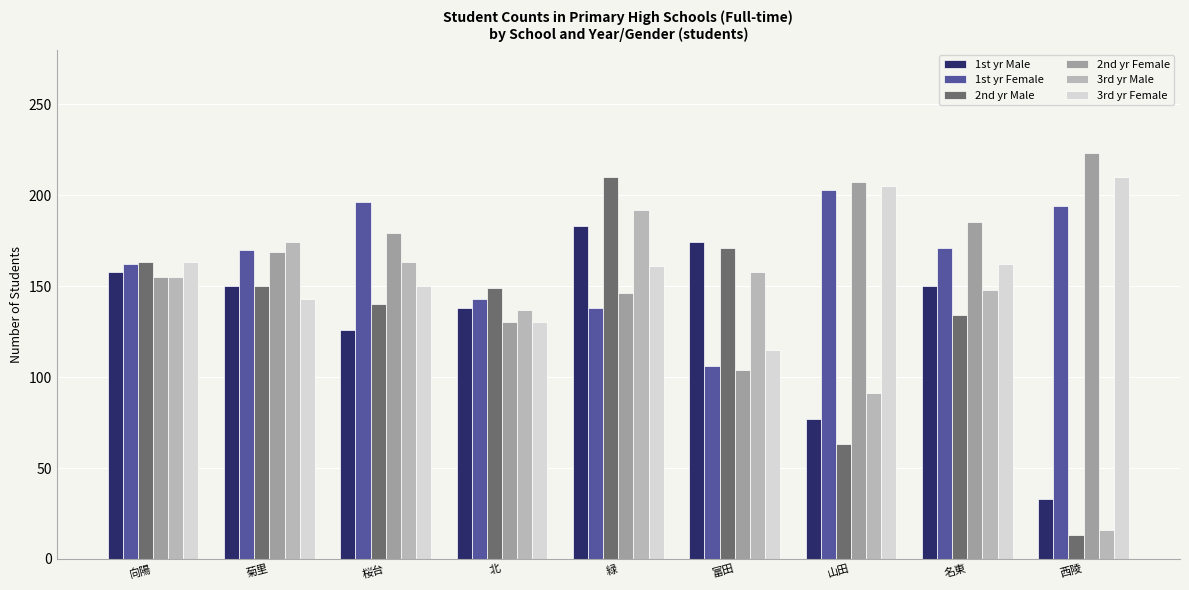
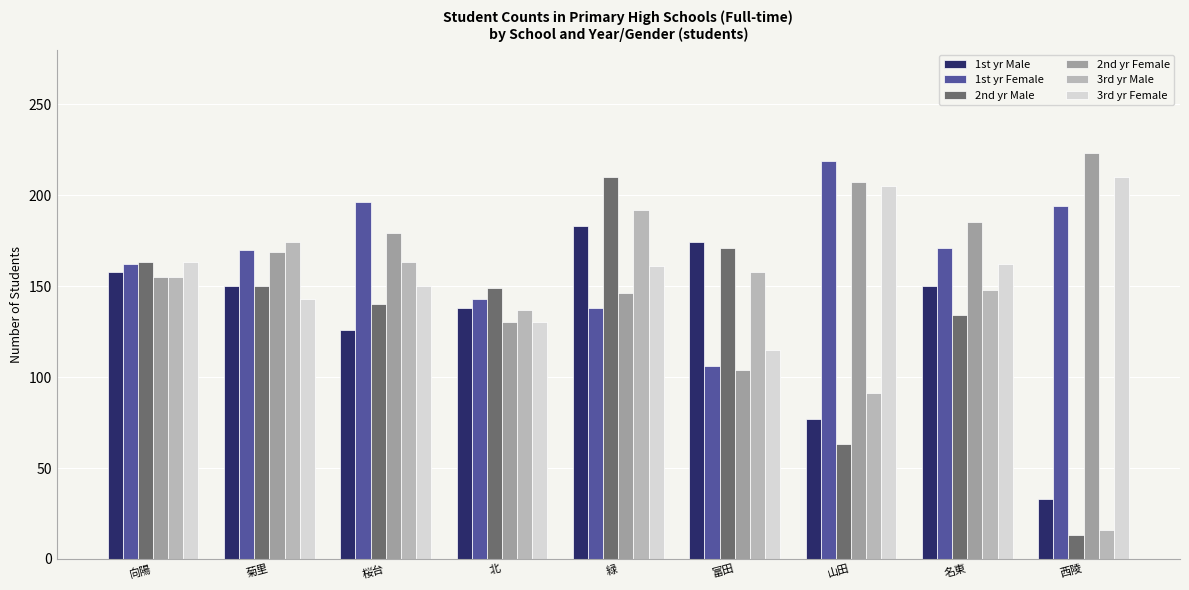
  {
    "1st yr Male": {
      "向陽": 158,
      "菊里": 150,
      "桜台": 126,
      "北": 138,
      "緑": 183,
      "富田": 174,
      "山田": 77,
      "名東": 150,
      "西陵": 33
    },
    "1st yr Female": {
      "向陽": 162,
      "菊里": 170,
      "桜台": 196,
      "北": 143,
      "緑": 138,
      "富田": 106,
-     "山田": 203,
+     "山田": 219,
      "名東": 171,
      "西陵": 194
    },
    "2nd yr Male": {
      "向陽": 163,
      "菊里": 150,
      "桜台": 140,
      "北": 149,
      "緑": 210,
      "富田": 171,
      "山田": 63,
      "名東": 134,
      "西陵": 13
    }
  }
